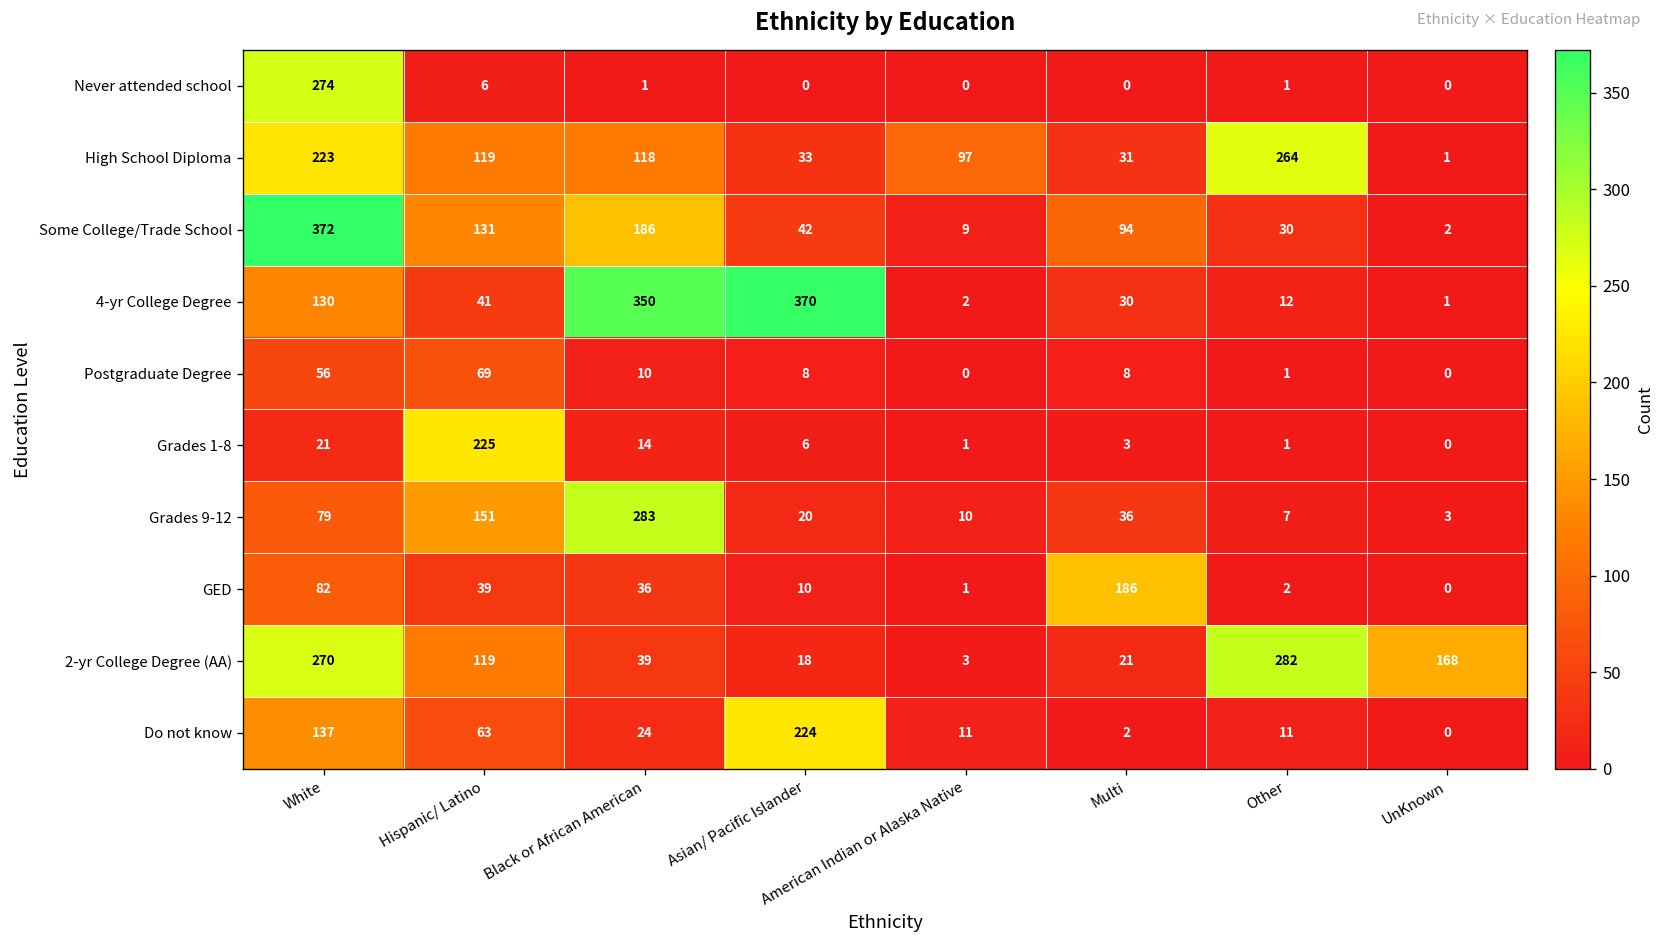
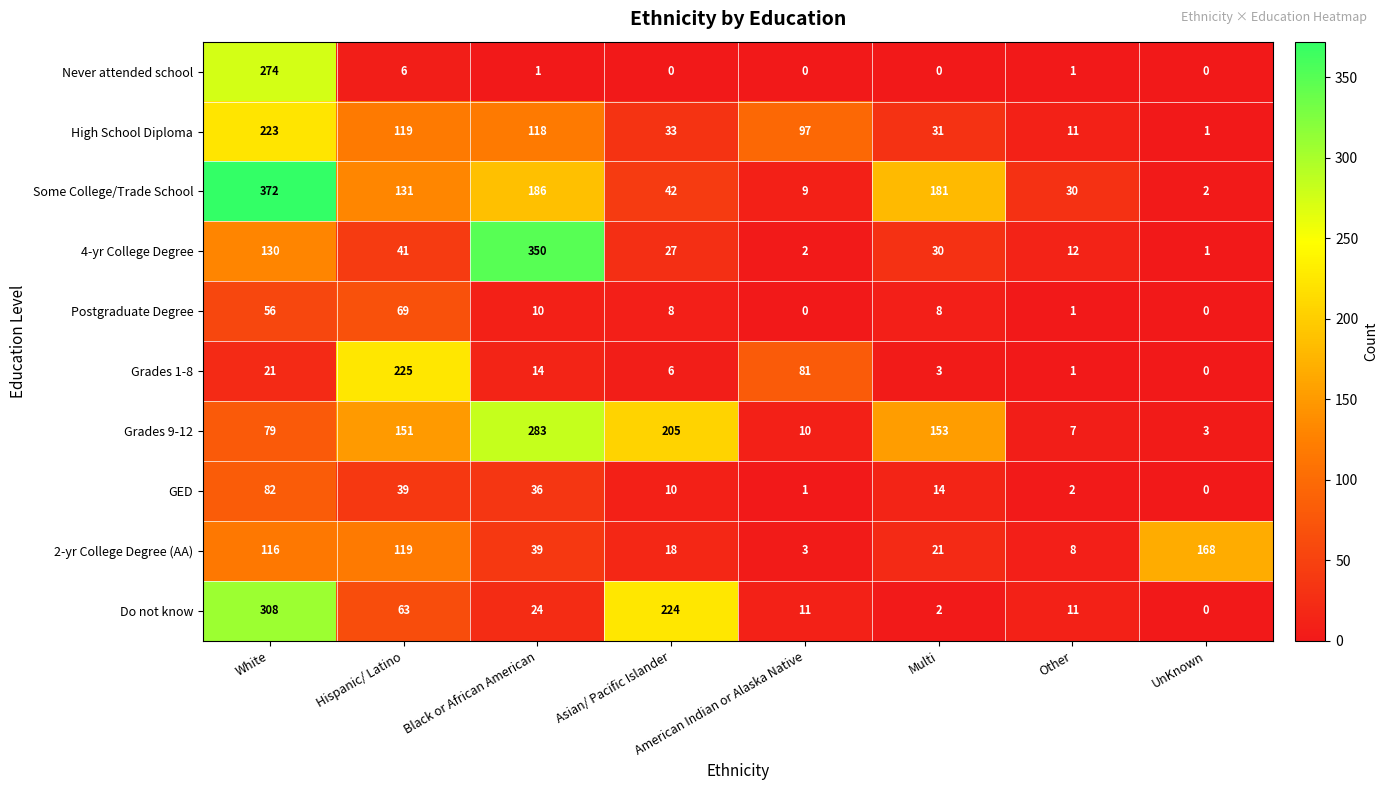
  {
    "Never attended school": {
      "White": 274,
      "Hispanic/ Latino": 6,
      "Black or African American": 1,
      "Asian/ Pacific Islander": 0,
      "American Indian or Alaska Native": 0,
      "Multi": 0,
      "Other": 1,
      "UnKnown": 0
    },
    "High School Diploma": {
      "White": 223,
      "Hispanic/ Latino": 119,
      "Black or African American": 118,
      "Asian/ Pacific Islander": 33,
      "American Indian or Alaska Native": 97,
      "Multi": 31,
-     "Other": 264,
+     "Other": 11,
      "UnKnown": 1
    },
    "Some College/Trade School": {
      "White": 372,
      "Hispanic/ Latino": 131,
      "Black or African American": 186,
      "Asian/ Pacific Islander": 42,
      "American Indian or Alaska Native": 9,
-     "Multi": 94,
+     "Multi": 181,
      "Other": 30,
      "UnKnown": 2
    },
    "4-yr College Degree": {
      "White": 130,
      "Hispanic/ Latino": 41,
      "Black or African American": 350,
-     "Asian/ Pacific Islander": 370,
+     "Asian/ Pacific Islander": 27,
      "American Indian or Alaska Native": 2,
      "Multi": 30,
      "Other": 12,
      "UnKnown": 1
    },
    "Postgraduate Degree": {
      "White": 56,
      "Hispanic/ Latino": 69,
      "Black or African American": 10,
      "Asian/ Pacific Islander": 8,
      "American Indian or Alaska Native": 0,
      "Multi": 8,
      "Other": 1,
      "UnKnown": 0
    },
    "Grades 1-8": {
      "White": 21,
      "Hispanic/ Latino": 225,
      "Black or African American": 14,
      "Asian/ Pacific Islander": 6,
-     "American Indian or Alaska Native": 1,
+     "American Indian or Alaska Native": 81,
      "Multi": 3,
      "Other": 1,
      "UnKnown": 0
    },
    "Grades 9-12": {
      "White": 79,
      "Hispanic/ Latino": 151,
      "Black or African American": 283,
-     "Asian/ Pacific Islander": 20,
+     "Asian/ Pacific Islander": 205,
      "American Indian or Alaska Native": 10,
-     "Multi": 36,
+     "Multi": 153,
      "Other": 7,
      "UnKnown": 3
    },
    "GED": {
      "White": 82,
      "Hispanic/ Latino": 39,
      "Black or African American": 36,
      "Asian/ Pacific Islander": 10,
      "American Indian or Alaska Native": 1,
-     "Multi": 186,
+     "Multi": 14,
      "Other": 2,
      "UnKnown": 0
    },
    "2-yr College Degree (AA)": {
-     "White": 270,
+     "White": 116,
      "Hispanic/ Latino": 119,
      "Black or African American": 39,
      "Asian/ Pacific Islander": 18,
      "American Indian or Alaska Native": 3,
      "Multi": 21,
-     "Other": 282,
+     "Other": 8,
      "UnKnown": 168
    },
    "Do not know": {
-     "White": 137,
+     "White": 308,
      "Hispanic/ Latino": 63,
      "Black or African American": 24,
      "Asian/ Pacific Islander": 224,
      "American Indian or Alaska Native": 11,
      "Multi": 2,
      "Other": 11,
      "UnKnown": 0
    }
  }
